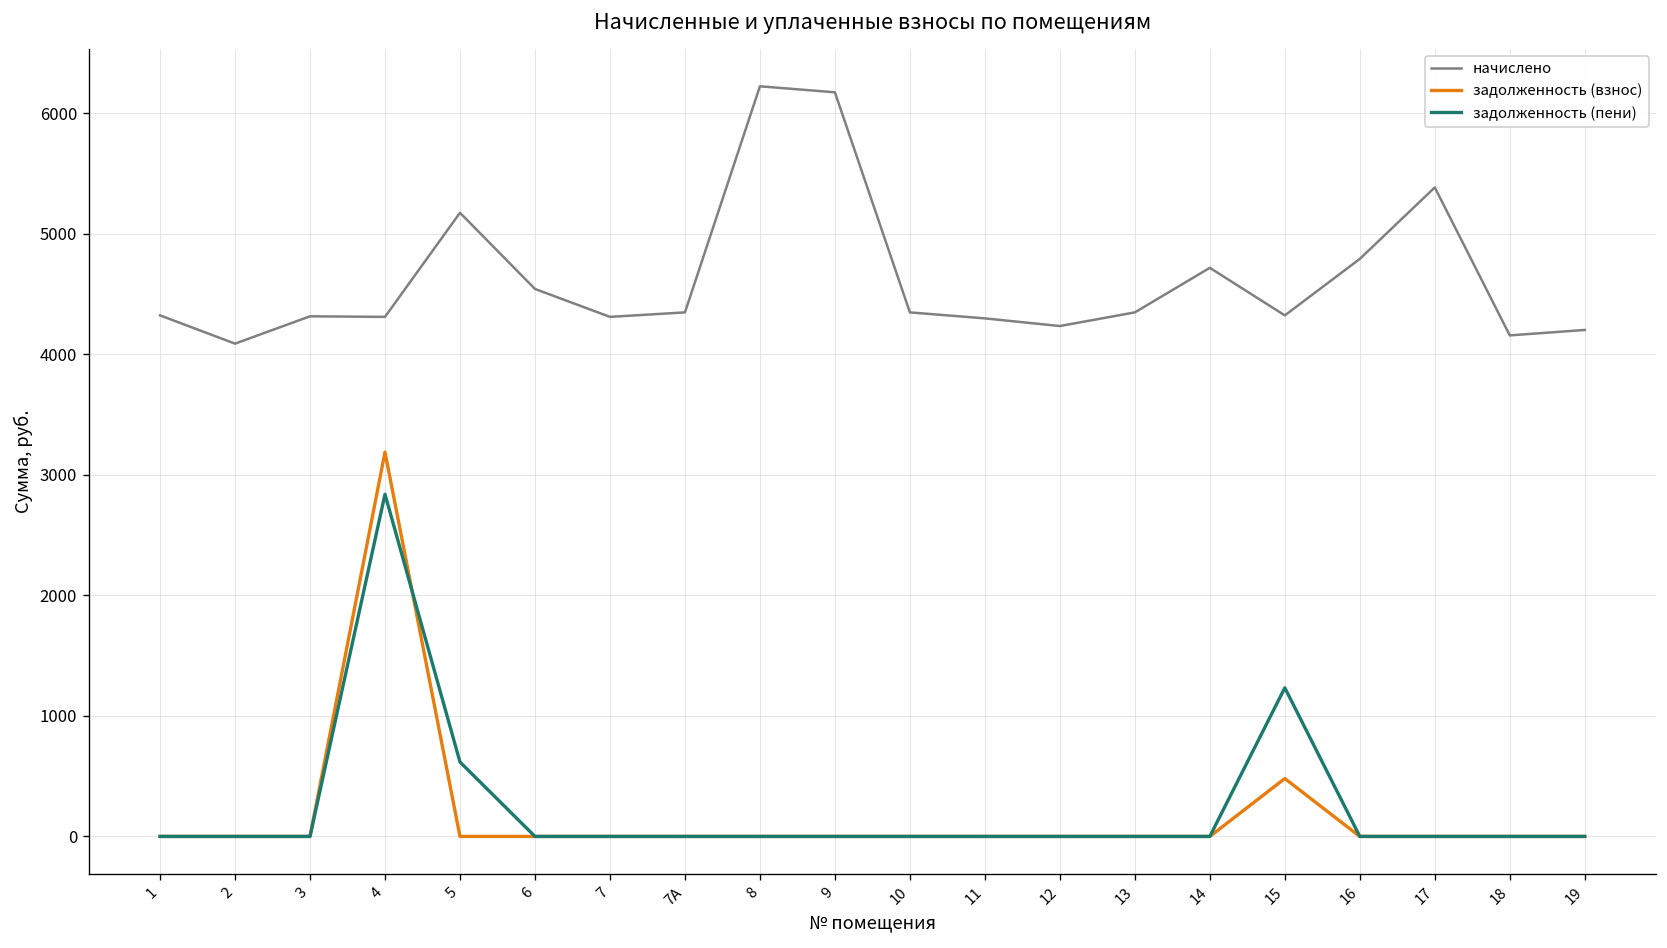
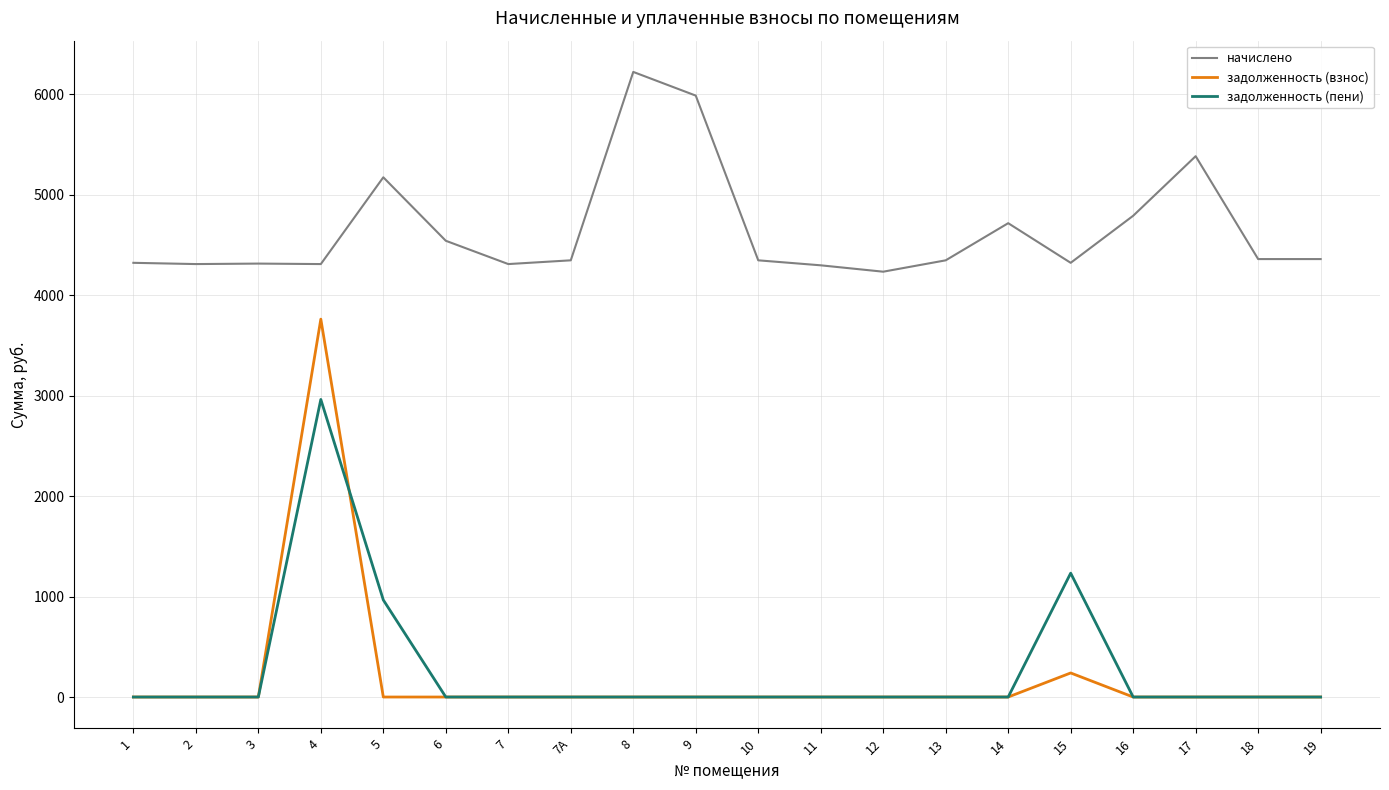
  {
    "начислено": {
      "1": 4320,
-     "2": 4090,
+     "2": 4310,
      "3": 4310,
      "4": 4310,
      "5": 5170,
      "6": 4540,
      "7": 4310,
      "7А": 4350,
      "8": 6220,
-     "9": 6170,
+     "9": 5990,
      "10": 4350,
      "11": 4300,
      "12": 4230,
      "13": 4350,
      "14": 4720,
      "15": 4320,
      "16": 4790,
      "17": 5380,
-     "18": 4160,
-     "19": 4200
+     "18": 4360,
+     "19": 4360
    },
    "задолженность (взнос)": {
-     "4": 3190,
+     "4": 3760,
      "5": 0,
-     "15": 480
+     "15": 240
    },
    "задолженность (пени)": {
-     "4": 2840,
-     "5": 620,
+     "4": 2960,
+     "5": 970,
      "15": 1230
    }
  }
